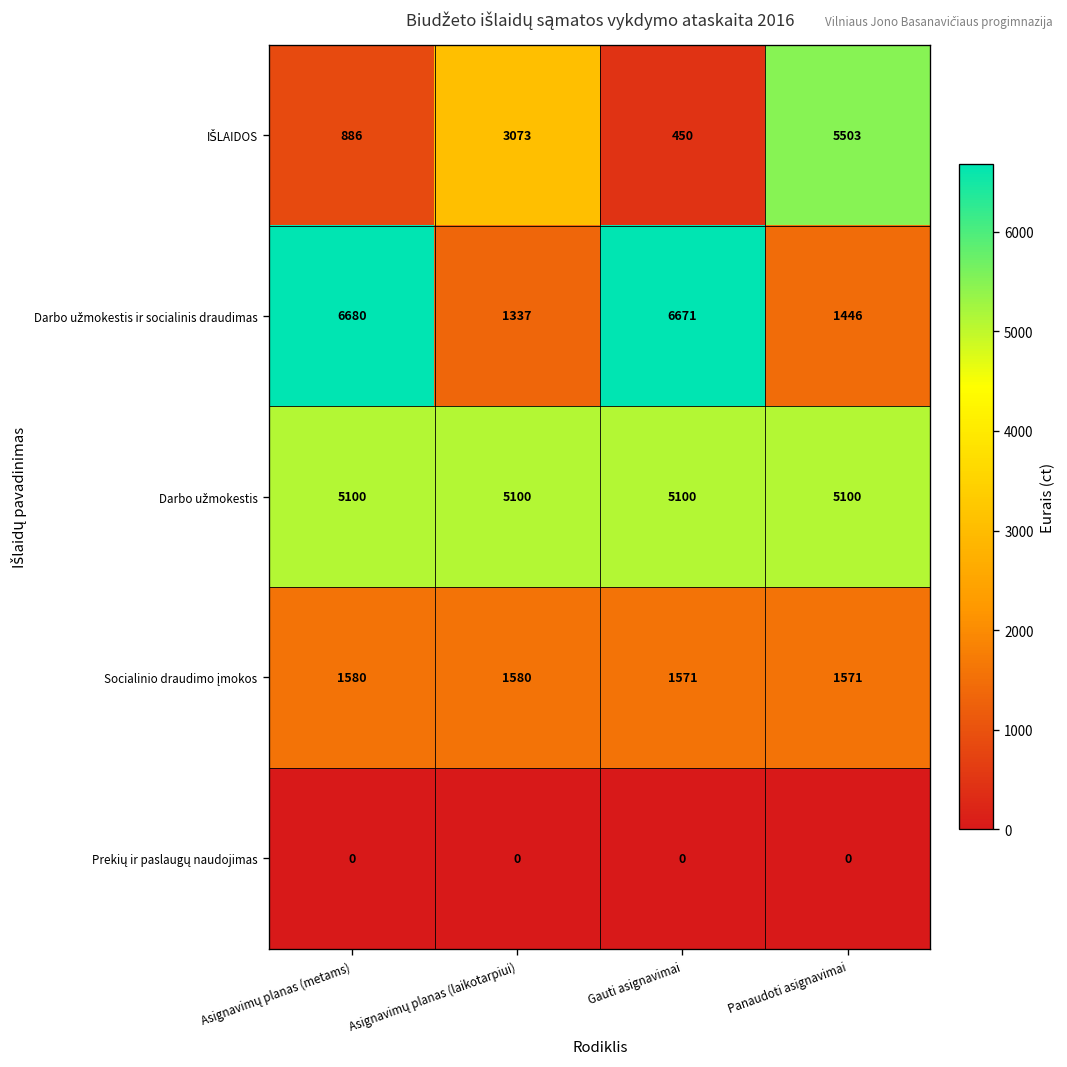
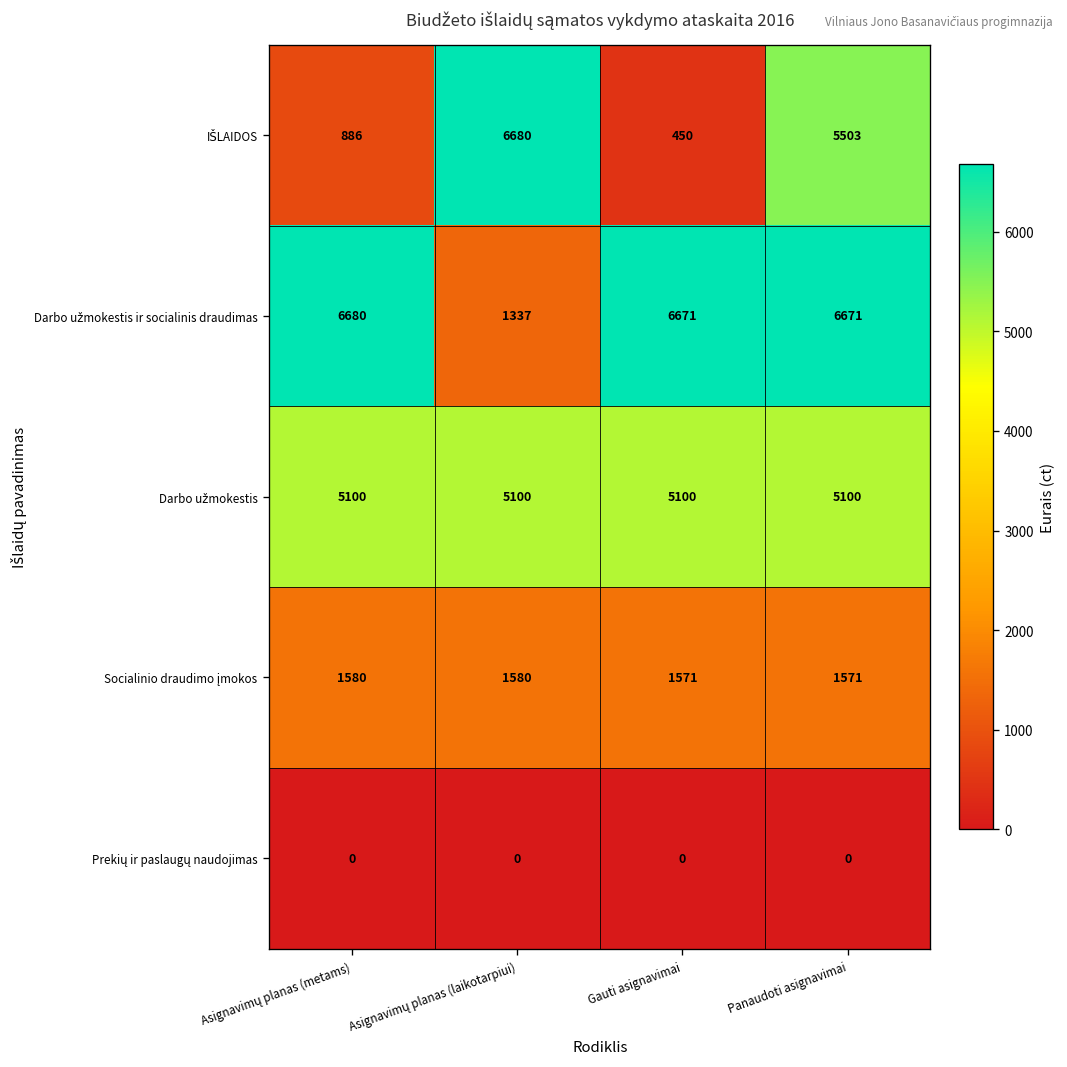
  {
    "IŠLAIDOS": {
      "Asignavimų planas (metams)": 886,
-     "Asignavimų planas (laikotarpiui)": 3073,
+     "Asignavimų planas (laikotarpiui)": 6680,
      "Gauti asignavimai": 450,
      "Panaudoti asignavimai": 5503
    },
    "Darbo užmokestis ir socialinis draudimas": {
      "Asignavimų planas (metams)": 6680,
      "Asignavimų planas (laikotarpiui)": 1337,
      "Gauti asignavimai": 6671,
-     "Panaudoti asignavimai": 1446
+     "Panaudoti asignavimai": 6671
    },
    "Darbo užmokestis": {
      "Asignavimų planas (metams)": 5100,
      "Asignavimų planas (laikotarpiui)": 5100,
      "Gauti asignavimai": 5100,
      "Panaudoti asignavimai": 5100
    },
    "Socialinio draudimo įmokos": {
      "Asignavimų planas (metams)": 1580,
      "Asignavimų planas (laikotarpiui)": 1580,
      "Gauti asignavimai": 1571,
      "Panaudoti asignavimai": 1571
    },
    "Prekių ir paslaugų naudojimas": {
      "Asignavimų planas (metams)": 0,
      "Asignavimų planas (laikotarpiui)": 0,
      "Gauti asignavimai": 0,
      "Panaudoti asignavimai": 0
    }
  }
